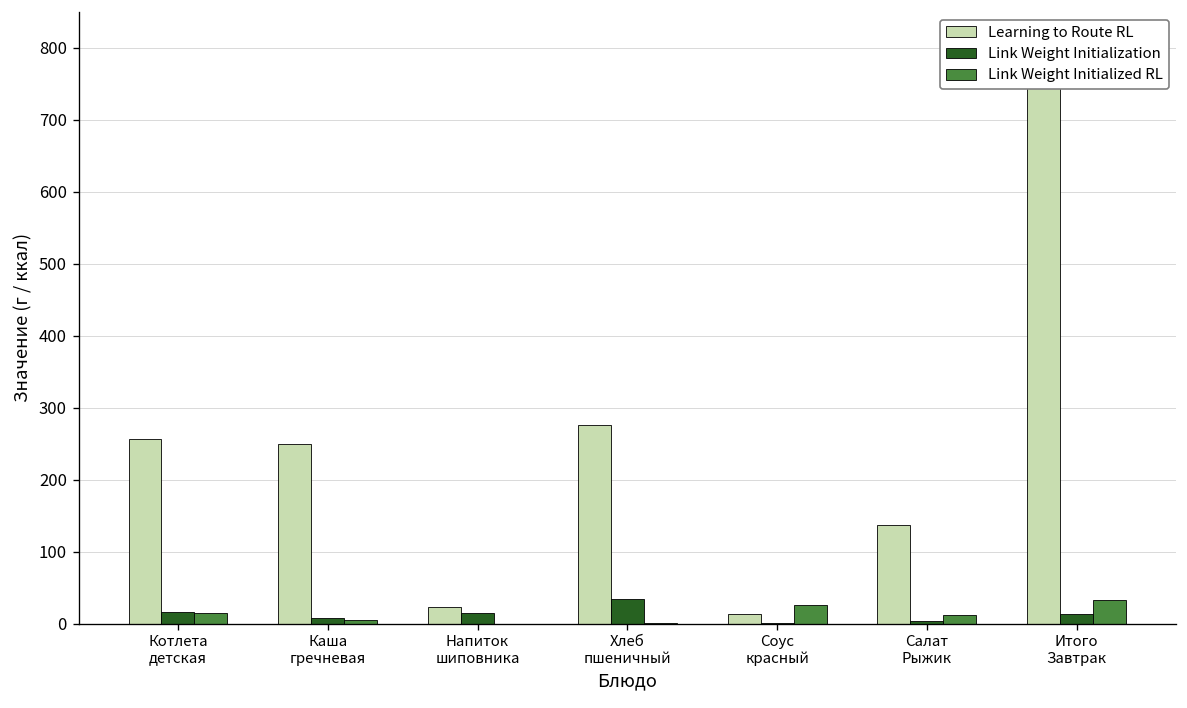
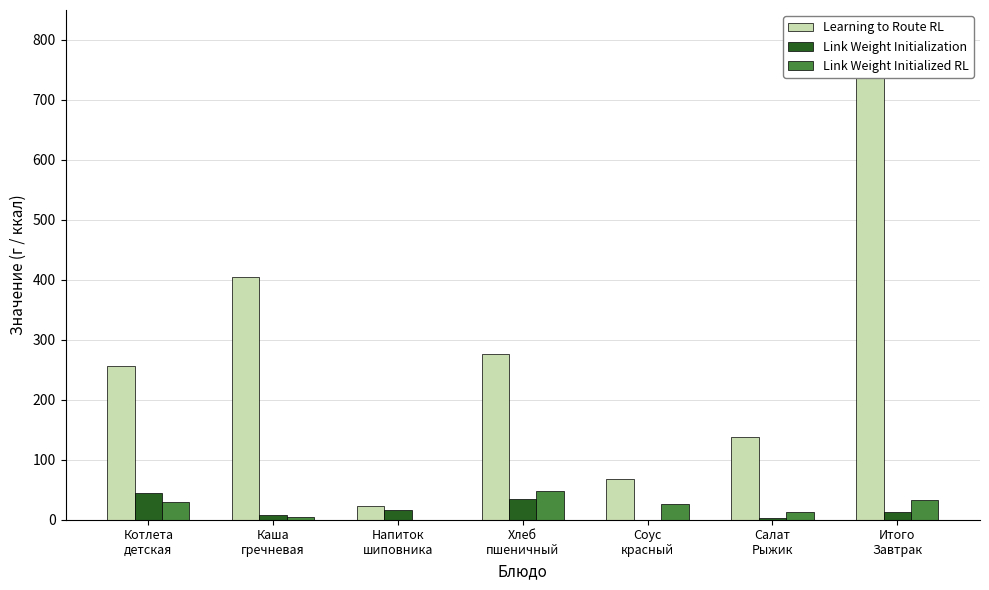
  {
    "Learning to Route RL": {
      "Котлета детская": 260,
-     "Каша гречневая": 250,
+     "Каша гречневая": 400,
      "Напиток шиповника": 20,
      "Хлеб пшеничный": 280,
-     "Соус красный": 10,
+     "Соус красный": 70,
      "Салат Рыжик": 140
    },
    "Link Weight Initialization": {
-     "Котлета детская": 20,
+     "Котлета детская": 40,
      "Каша гречневая": 10,
      "Напиток шиповника": 20,
      "Хлеб пшеничный": 30,
      "Итого Завтрак": 10
    },
    "Link Weight Initialized RL": {
-     "Котлета детская": 20,
+     "Котлета детская": 30,
      "Каша гречневая": 10,
      "Напиток шиповника": 0,
-     "Хлеб пшеничный": 0,
+     "Хлеб пшеничный": 50,
      "Соус красный": 30,
      "Салат Рыжик": 10,
      "Итого Завтрак": 30
    }
  }
